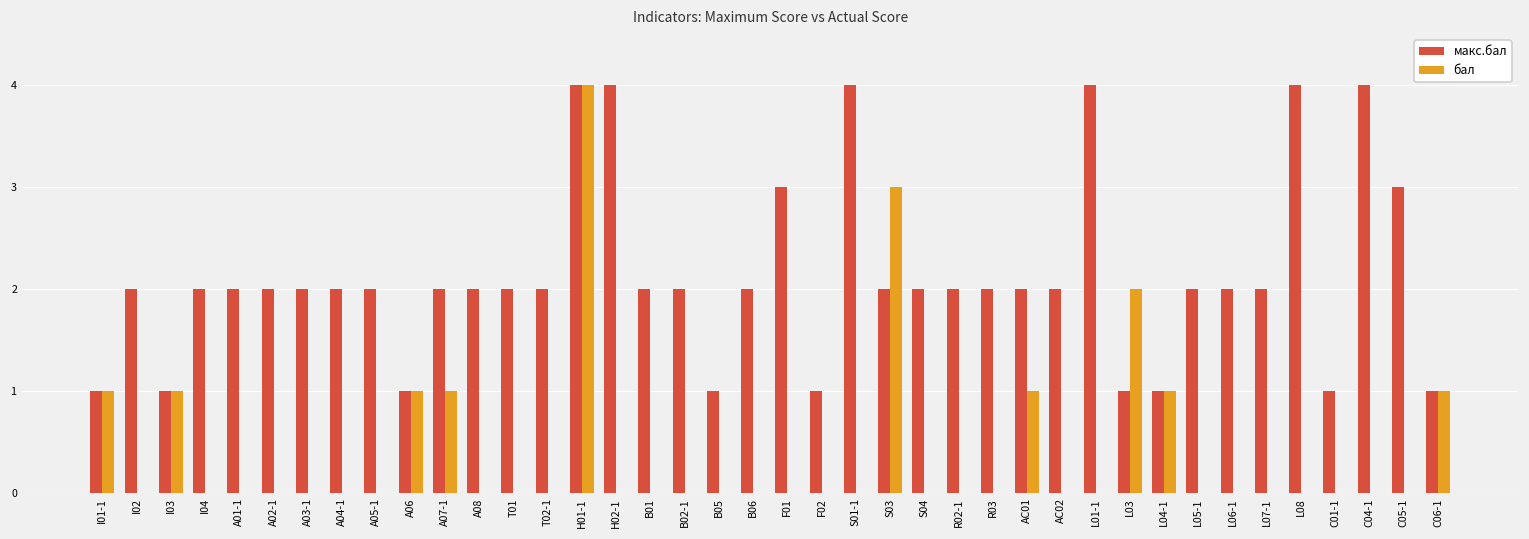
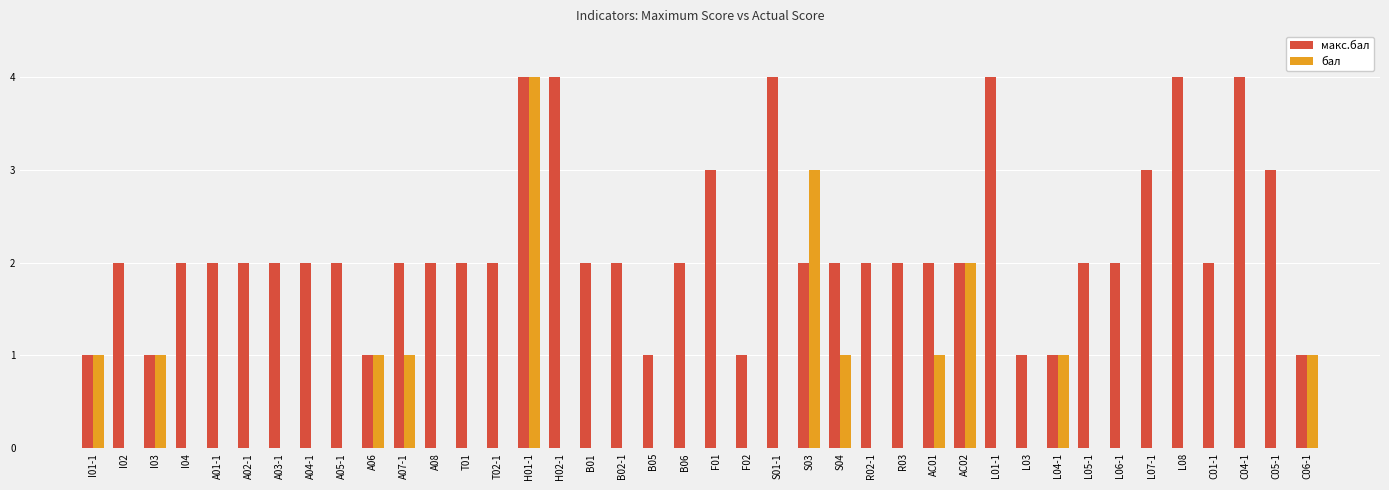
  {
    "макс.бал": {
      "I01-1": 1,
      "I02": 2,
      "I03": 1,
      "I04": 2,
      "А01-1": 2,
      "А02-1": 2,
      "А03-1": 2,
      "A04-1": 2,
      "A05-1": 2,
      "A06": 1,
      "A07-1": 2,
      "А08": 2,
      "T01": 2,
      "T02-1": 2,
      "H01-1": 4,
      "H02-1": 4,
      "B01": 2,
      "B02-1": 2,
      "B05": 1,
      "B06": 2,
      "F01": 3,
      "F02": 1,
      "S01-1": 4,
      "S03": 2,
      "S04": 2,
      "R02-1": 2,
      "R03": 2,
      "AC01": 2,
      "AC02": 2,
      "L01-1": 4,
      "L03": 1,
      "L04-1": 1,
      "L05-1": 2,
      "L06-1": 2,
-     "L07-1": 2,
+     "L07-1": 3,
      "L08": 4,
-     "C01-1": 1,
+     "C01-1": 2,
      "С04-1": 4,
      "C05-1": 3,
      "C06-1": 1
    },
    "бал": {
      "I01-1": 1,
      "I02": 0,
      "I03": 1,
      "I04": 0,
      "А01-1": 0,
      "А02-1": 0,
      "А03-1": 0,
      "A04-1": 0,
      "A05-1": 0,
      "A06": 1,
      "A07-1": 1,
      "А08": 0,
      "T01": 0,
      "T02-1": 0,
      "H01-1": 4,
      "H02-1": 0,
      "B01": 0,
      "B02-1": 0,
      "B05": 0,
      "B06": 0,
      "F01": 0,
      "F02": 0,
      "S01-1": 0,
      "S03": 3,
-     "S04": 0,
+     "S04": 1,
      "R02-1": 0,
      "R03": 0,
      "AC01": 1,
-     "AC02": 0,
+     "AC02": 2,
      "L01-1": 0,
-     "L03": 2,
+     "L03": 0,
      "L04-1": 1,
      "L05-1": 0,
      "L06-1": 0,
      "L07-1": 0,
      "L08": 0,
      "C01-1": 0,
      "С04-1": 0,
      "C05-1": 0,
      "C06-1": 1
    }
  }
